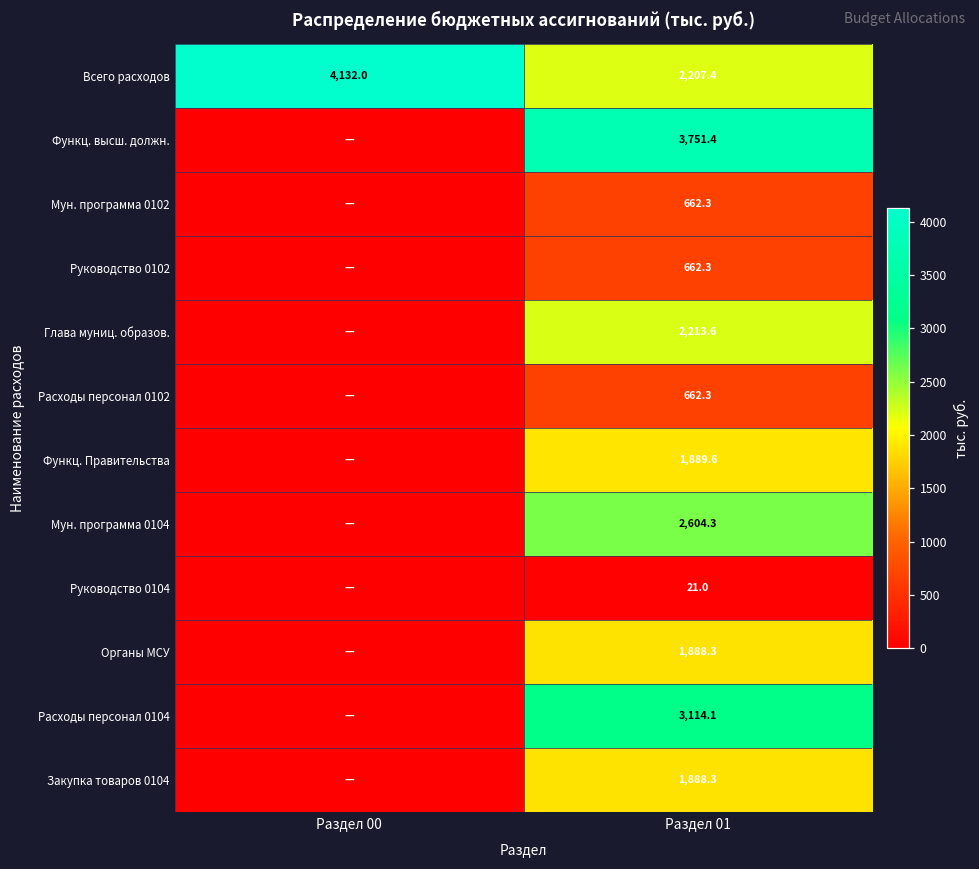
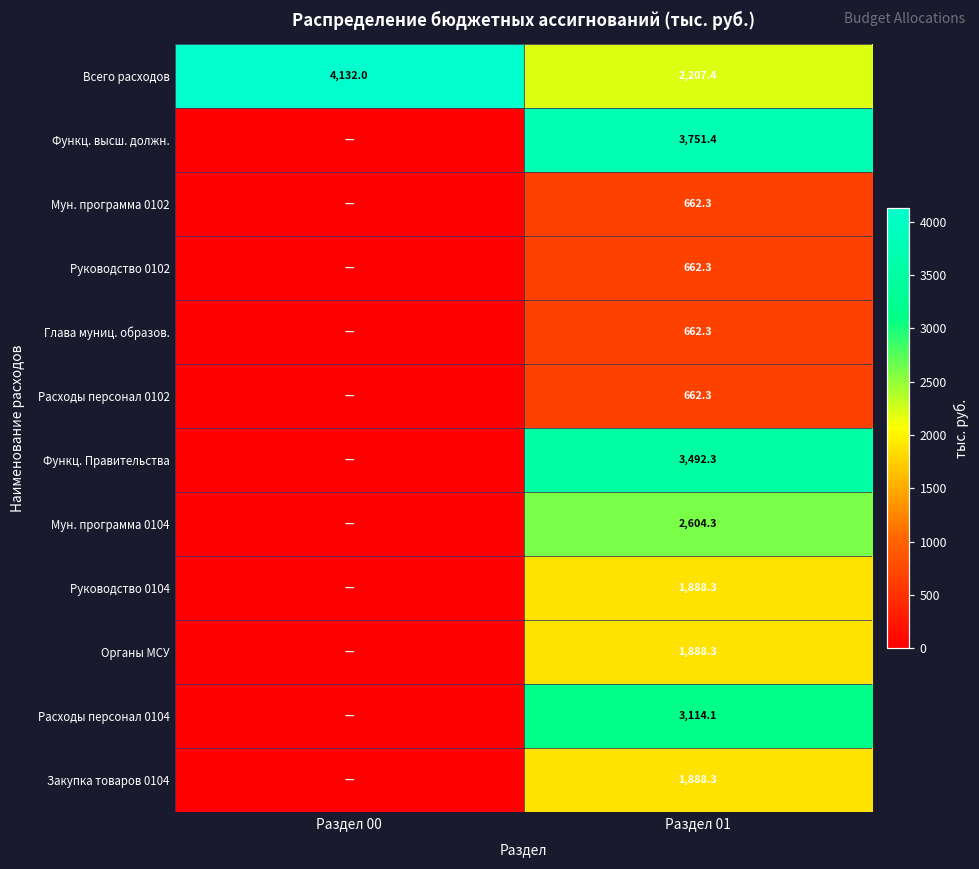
  {
    "Всего расходов": {
      "Раздел 00": "4,132.0",
      "Раздел 01": "2,207.4"
    },
    "Функц. высш. должн.": {
      "Раздел 01": "3,751.4"
    },
    "Мун. программа 0102": {
      "Раздел 01": "662.3"
    },
    "Руководство 0102": {
      "Раздел 01": "662.3"
    },
    "Глава муниц. образов.": {
-     "Раздел 01": "2,213.6"
+     "Раздел 01": "662.3"
    },
    "Расходы персонал 0102": {
      "Раздел 01": "662.3"
    },
    "Функц. Правительства": {
-     "Раздел 01": "1,889.6"
+     "Раздел 01": "3,492.3"
    },
    "Мун. программа 0104": {
      "Раздел 01": "2,604.3"
    },
    "Руководство 0104": {
-     "Раздел 01": "21.0"
+     "Раздел 01": "1,888.3"
    },
    "Органы МСУ": {
      "Раздел 01": "1,888.3"
    },
    "Расходы персонал 0104": {
      "Раздел 01": "3,114.1"
    },
    "Закупка товаров 0104": {
      "Раздел 01": "1,888.3"
    }
  }
